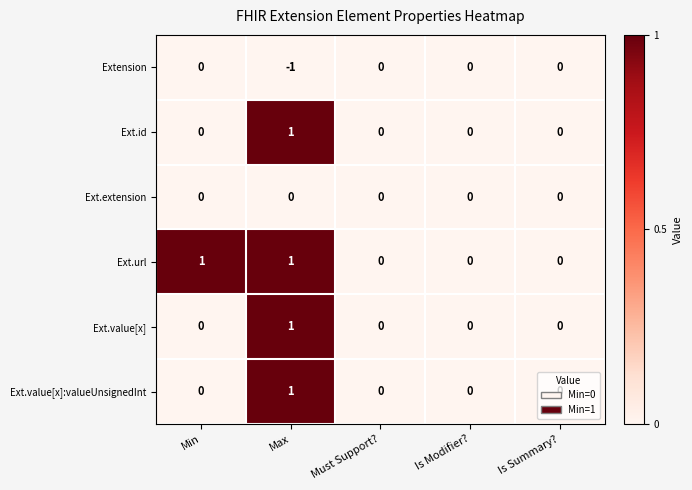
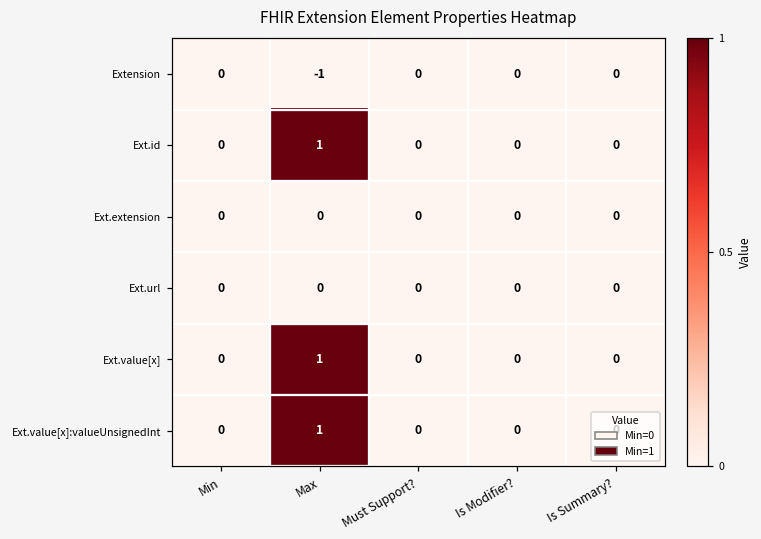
  {
    "Extension": {
      "Min": 0,
      "Max": -1,
      "Must Support?": 0,
      "Is Modifier?": 0,
      "Is Summary?": 0
    },
    "Ext.id": {
      "Min": 0,
      "Max": 1,
      "Must Support?": 0,
      "Is Modifier?": 0,
      "Is Summary?": 0
    },
    "Ext.extension": {
      "Min": 0,
      "Max": 0,
      "Must Support?": 0,
      "Is Modifier?": 0,
      "Is Summary?": 0
    },
    "Ext.url": {
-     "Min": 1,
-     "Max": 1,
+     "Min": 0,
+     "Max": 0,
      "Must Support?": 0,
      "Is Modifier?": 0,
      "Is Summary?": 0
    },
    "Ext.value[x]": {
      "Min": 0,
      "Max": 1,
      "Must Support?": 0,
      "Is Modifier?": 0,
      "Is Summary?": 0
    },
    "Ext.value[x]:valueUnsignedInt": {
      "Min": 0,
      "Max": 1,
      "Must Support?": 0,
      "Is Modifier?": 0
    }
  }
